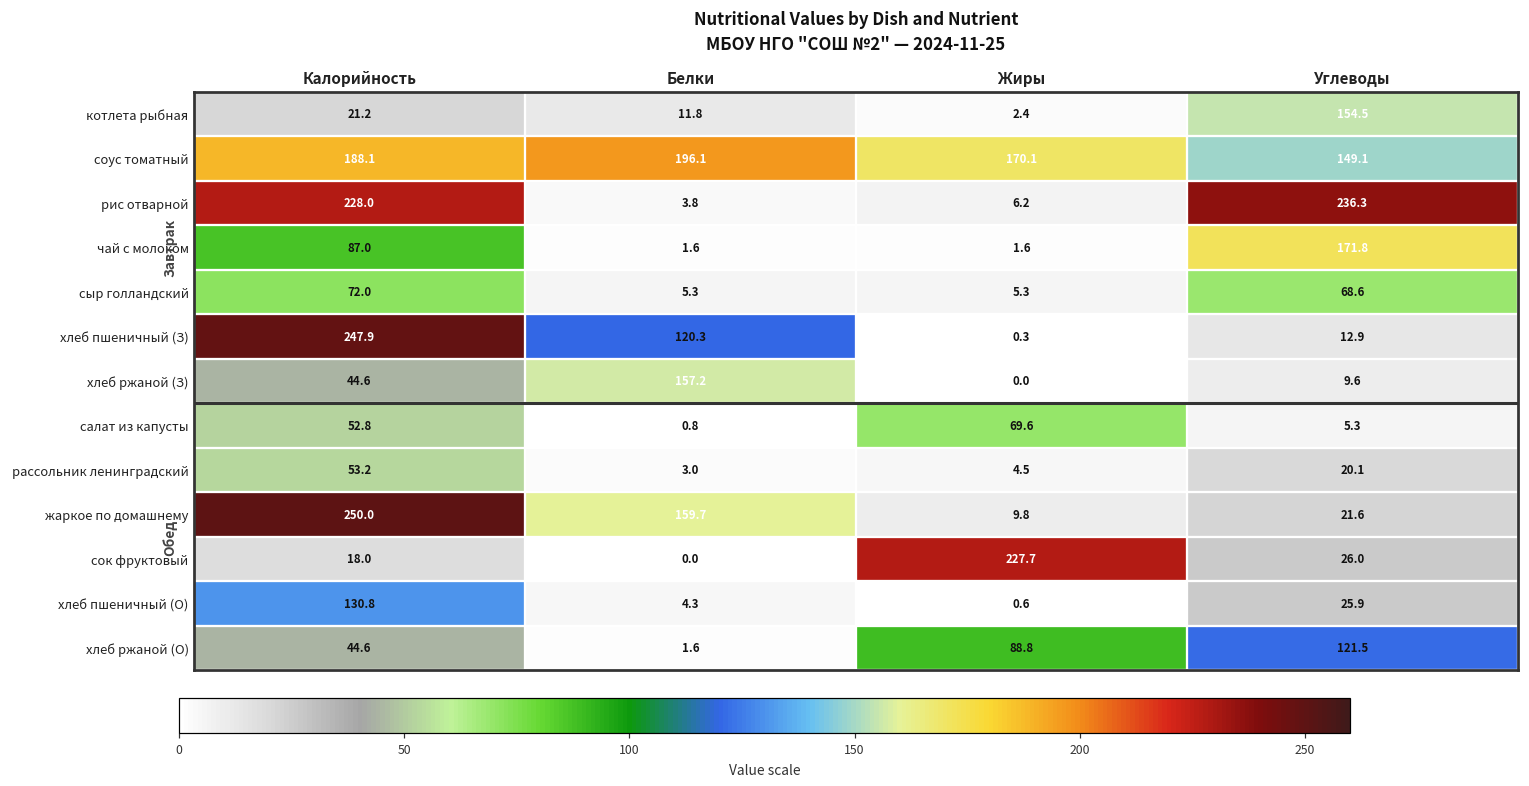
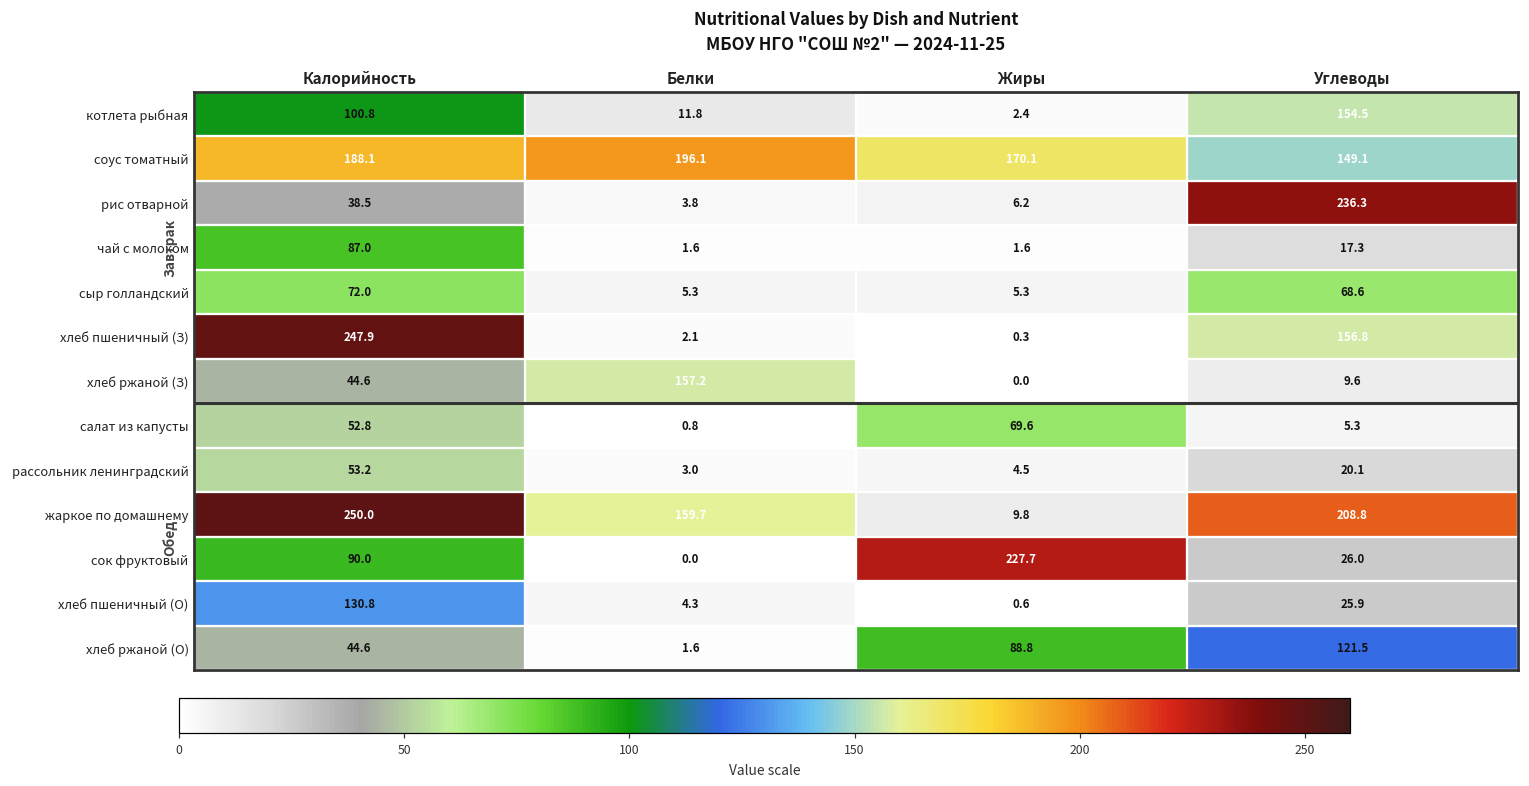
  {
    "котлета рыбная": {
-     "Калорийность": 21.2,
+     "Калорийность": 100.8,
      "Белки": 11.8,
      "Жиры": 2.4,
      "Углеводы": 154.5
    },
    "соус томатный": {
      "Калорийность": 188.1,
      "Белки": 196.1,
      "Жиры": 170.1,
      "Углеводы": 149.1
    },
    "рис отварной": {
-     "Калорийность": 228.0,
+     "Калорийность": 38.5,
      "Белки": 3.8,
      "Жиры": 6.2,
      "Углеводы": 236.3
    },
    "чай с молоком": {
      "Калорийность": 87.0,
      "Белки": 1.6,
      "Жиры": 1.6,
-     "Углеводы": 171.8
+     "Углеводы": 17.3
    },
    "сыр голландский": {
      "Калорийность": 72.0,
      "Белки": 5.3,
      "Жиры": 5.3,
      "Углеводы": 68.6
    },
    "хлеб пшеничный (З)": {
      "Калорийность": 247.9,
-     "Белки": 120.3,
+     "Белки": 2.1,
      "Жиры": 0.3,
-     "Углеводы": 12.9
+     "Углеводы": 156.8
    },
    "хлеб ржаной (З)": {
      "Калорийность": 44.6,
      "Белки": 157.2,
      "Жиры": 0.0,
      "Углеводы": 9.6
    },
    "салат из капусты": {
      "Калорийность": 52.8,
      "Белки": 0.8,
      "Жиры": 69.6,
      "Углеводы": 5.3
    },
    "рассольник ленинградский": {
      "Калорийность": 53.2,
      "Белки": 3.0,
      "Жиры": 4.5,
      "Углеводы": 20.1
    },
    "жаркое по домашнему": {
      "Калорийность": 250.0,
      "Белки": 159.7,
      "Жиры": 9.8,
-     "Углеводы": 21.6
+     "Углеводы": 208.8
    },
    "сок фруктовый": {
-     "Калорийность": 18.0,
+     "Калорийность": 90.0,
      "Белки": 0.0,
      "Жиры": 227.7,
      "Углеводы": 26.0
    },
    "хлеб пшеничный (О)": {
      "Калорийность": 130.8,
      "Белки": 4.3,
      "Жиры": 0.6,
      "Углеводы": 25.9
    },
    "хлеб ржаной (О)": {
      "Калорийность": 44.6,
      "Белки": 1.6,
      "Жиры": 88.8,
      "Углеводы": 121.5
    }
  }
